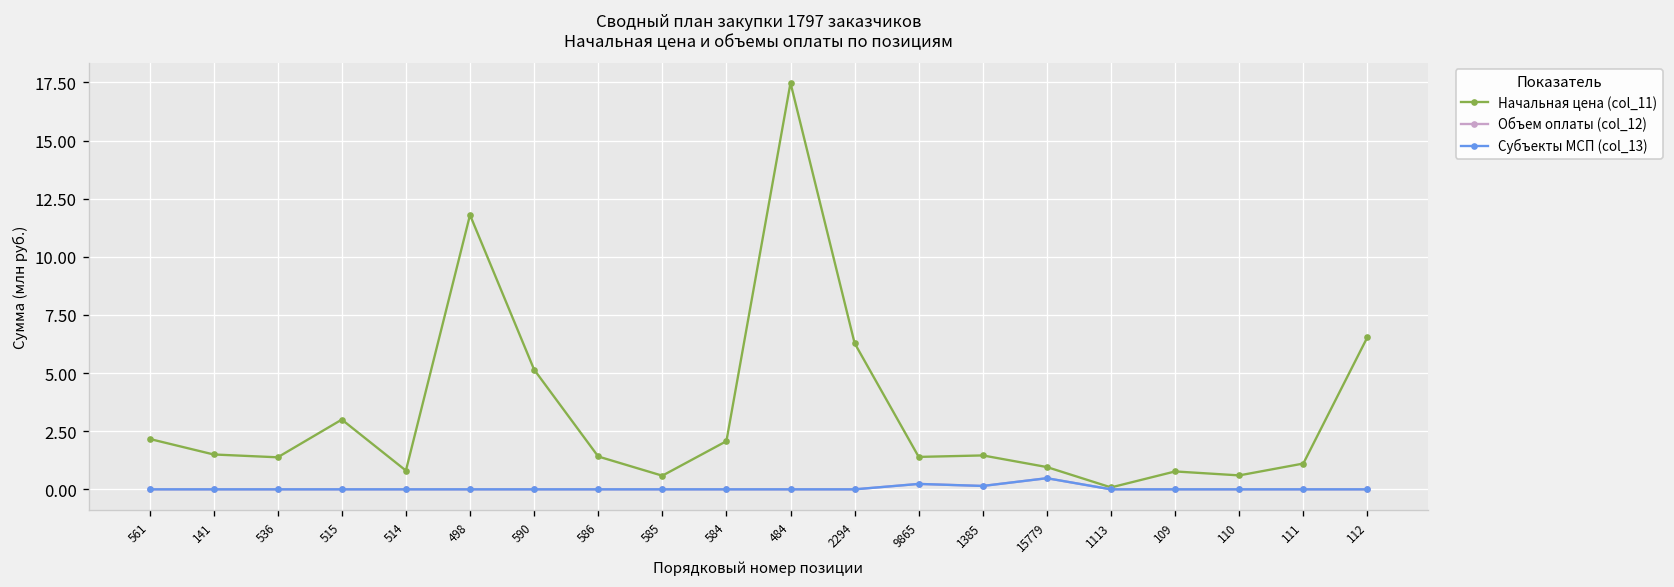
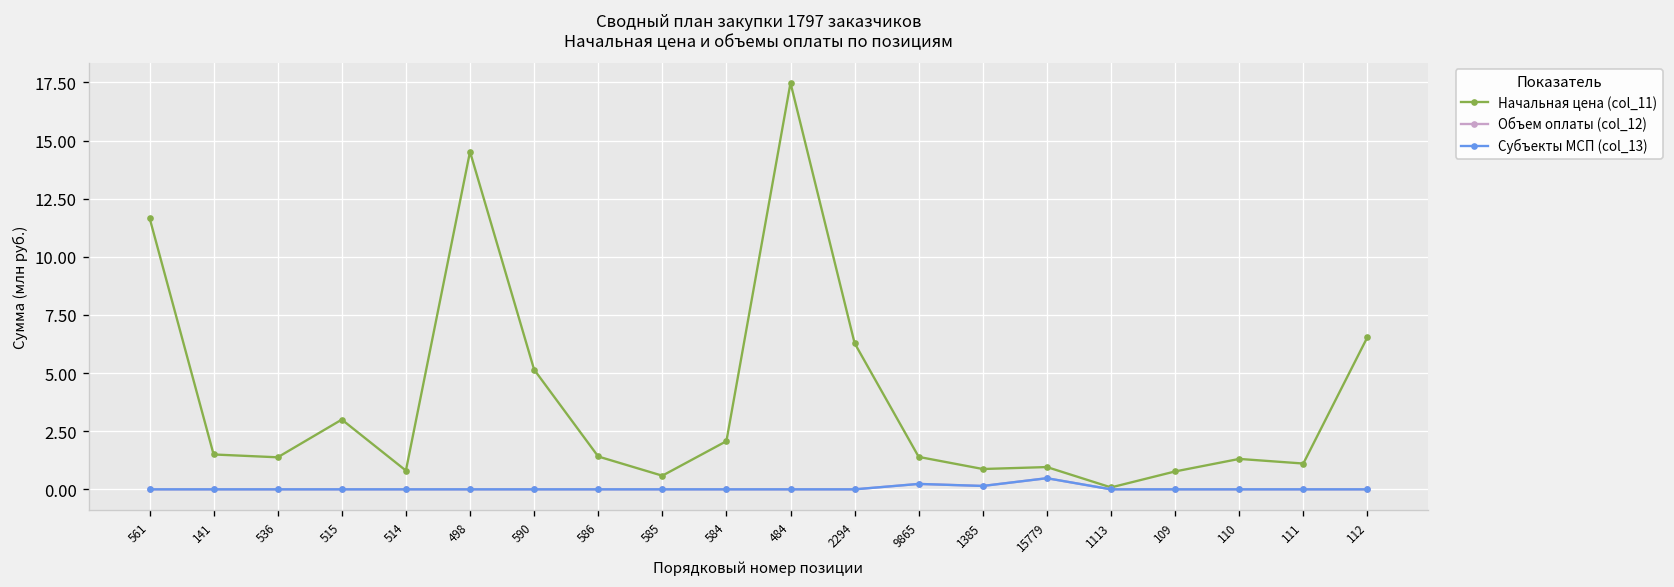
  {
    "Начальная цена (col_11)": {
-     "561": 2.2,
+     "561": 11.7,
      "141": 1.5,
      "536": 1.4,
      "515": 3.0,
      "514": 0.8,
-     "498": 11.8,
+     "498": 14.5,
      "590": 5.2,
      "586": 1.4,
      "585": 0.6,
      "584": 2.1,
      "484": 17.5,
      "2294": 6.3,
      "9865": 1.4,
-     "1385": 1.5,
+     "1385": 0.9,
      "15779": 1.0,
      "109": 0.8,
-     "110": 0.6,
+     "110": 1.3,
      "111": 1.1,
      "112": 6.5
    },
    "Субъекты МСП (col_13)": {
      "561": 0.0,
      "141": 0.0,
      "536": 0.0,
      "515": 0.0,
      "514": 0.0,
      "498": 0.0,
      "590": 0.0,
      "586": 0.0,
      "585": 0.0,
      "584": 0.0,
      "484": 0.0,
      "2294": 0.0,
      "9865": 0.2,
      "1385": 0.1,
      "15779": 0.5,
      "109": 0.0,
      "110": 0.0,
      "111": 0.0,
      "112": 0.0
    }
  }
